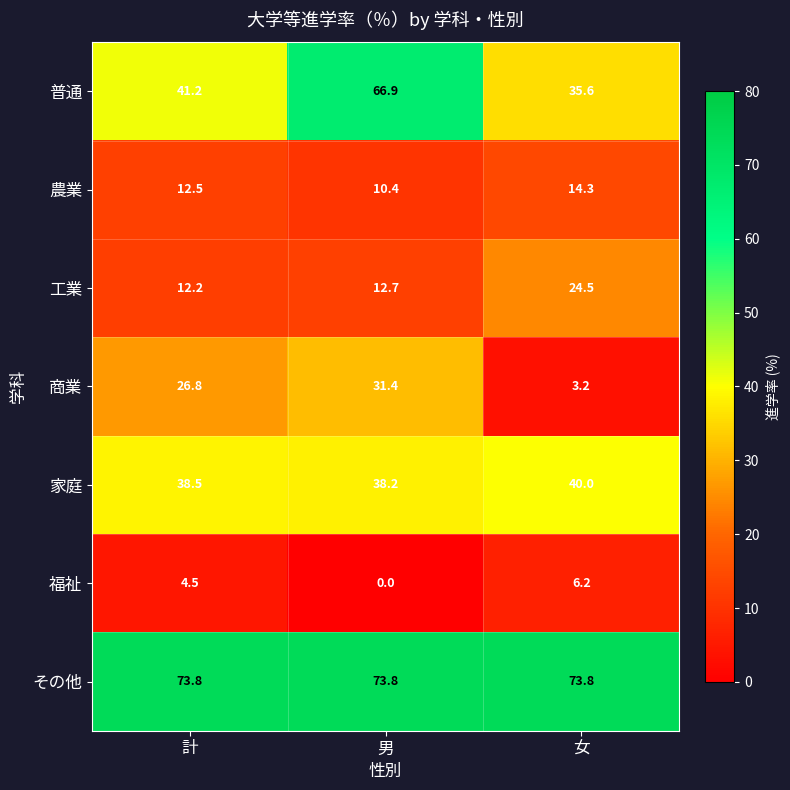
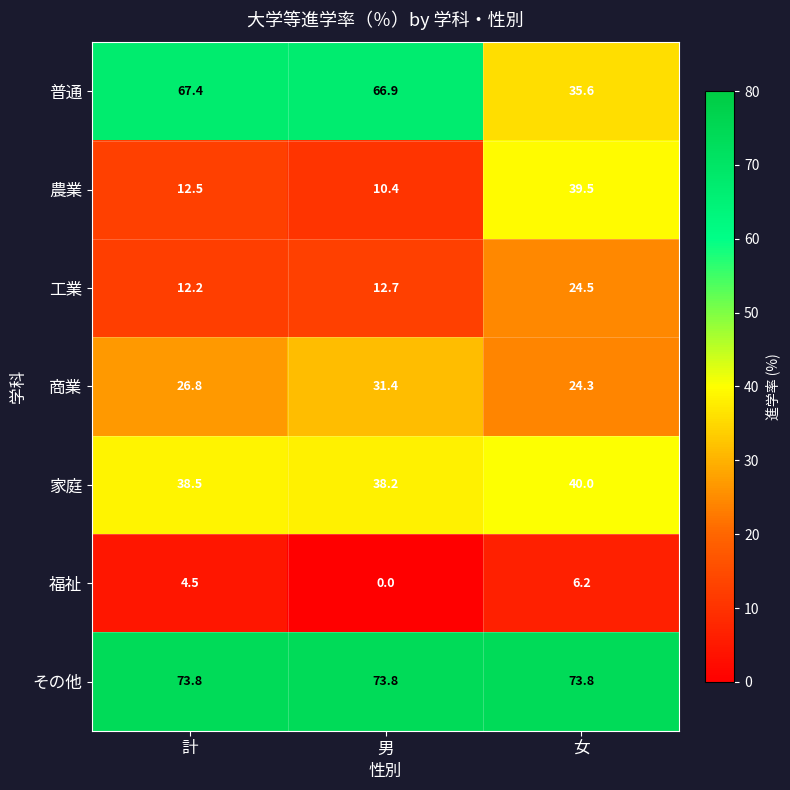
  {
    "普通": {
-     "計": 41.2,
+     "計": 67.4,
      "男": 66.9,
      "女": 35.6
    },
    "農業": {
      "計": 12.5,
      "男": 10.4,
-     "女": 14.3
+     "女": 39.5
    },
    "工業": {
      "計": 12.2,
      "男": 12.7,
      "女": 24.5
    },
    "商業": {
      "計": 26.8,
      "男": 31.4,
-     "女": 3.2
+     "女": 24.3
    },
    "家庭": {
      "計": 38.5,
      "男": 38.2,
      "女": 40.0
    },
    "福祉": {
      "計": 4.5,
      "男": 0.0,
      "女": 6.2
    },
    "その他": {
      "計": 73.8,
      "男": 73.8,
      "女": 73.8
    }
  }
